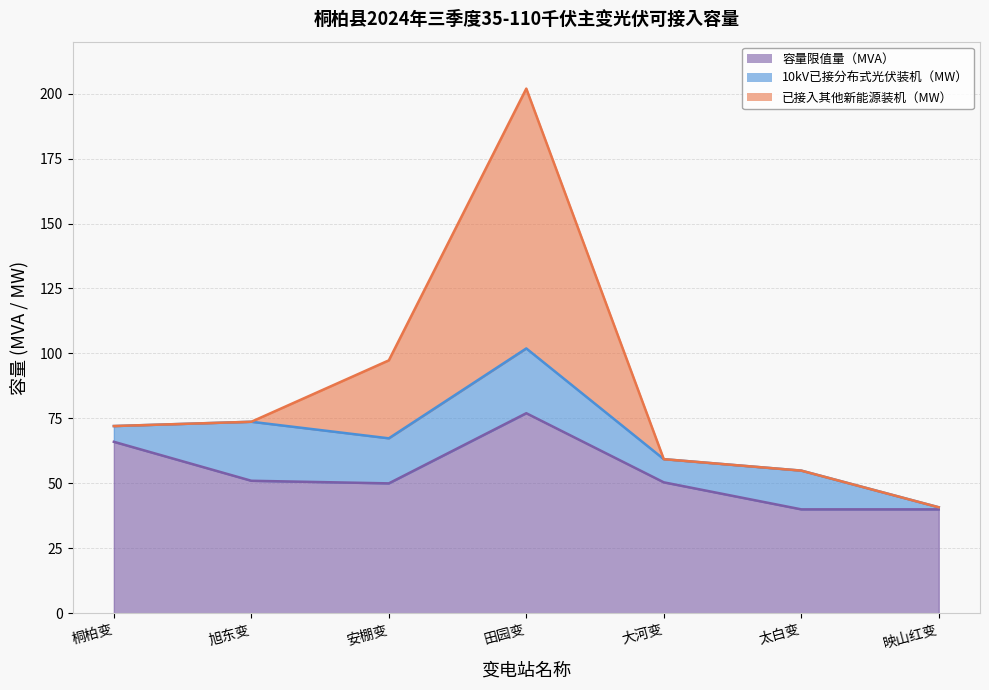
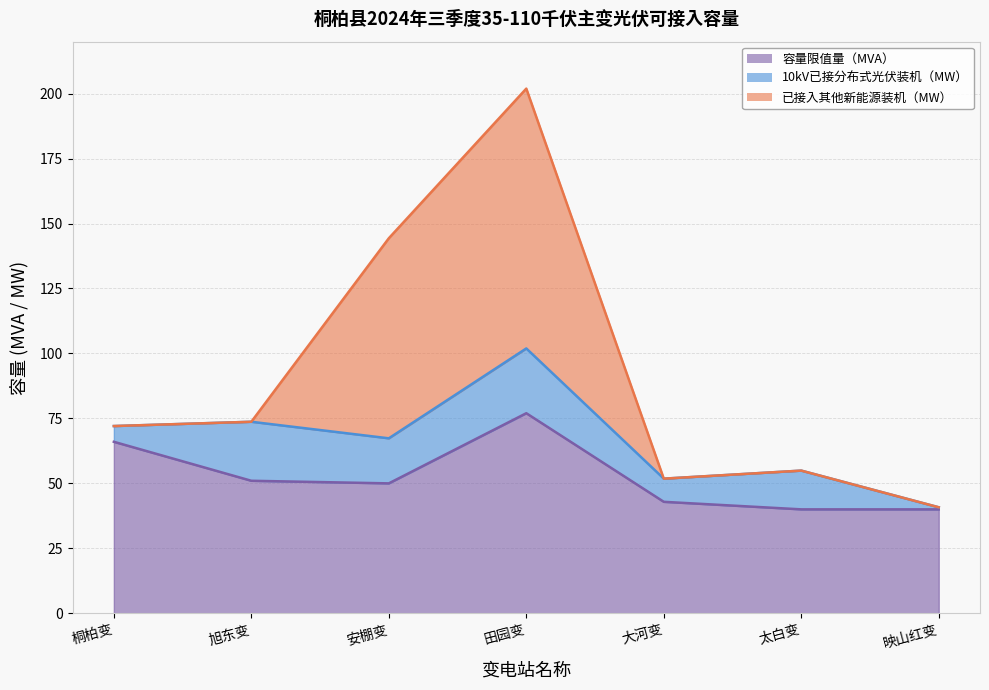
  {
    "容量限值量（MVA）": {
      "桐柏变": 66,
      "旭东变": 51,
      "安棚变": 50,
      "田园变": 77,
-     "大河变": 50,
+     "大河变": 43,
      "太白变": 40
    },
    "10kV已接分布式光伏装机（MW）": {
      "安棚变": 17,
      "田园变": 25
    },
    "已接入其他新能源装机（MW）": {
-     "安棚变": 30,
+     "安棚变": 77,
      "田园变": 100
    }
  }
